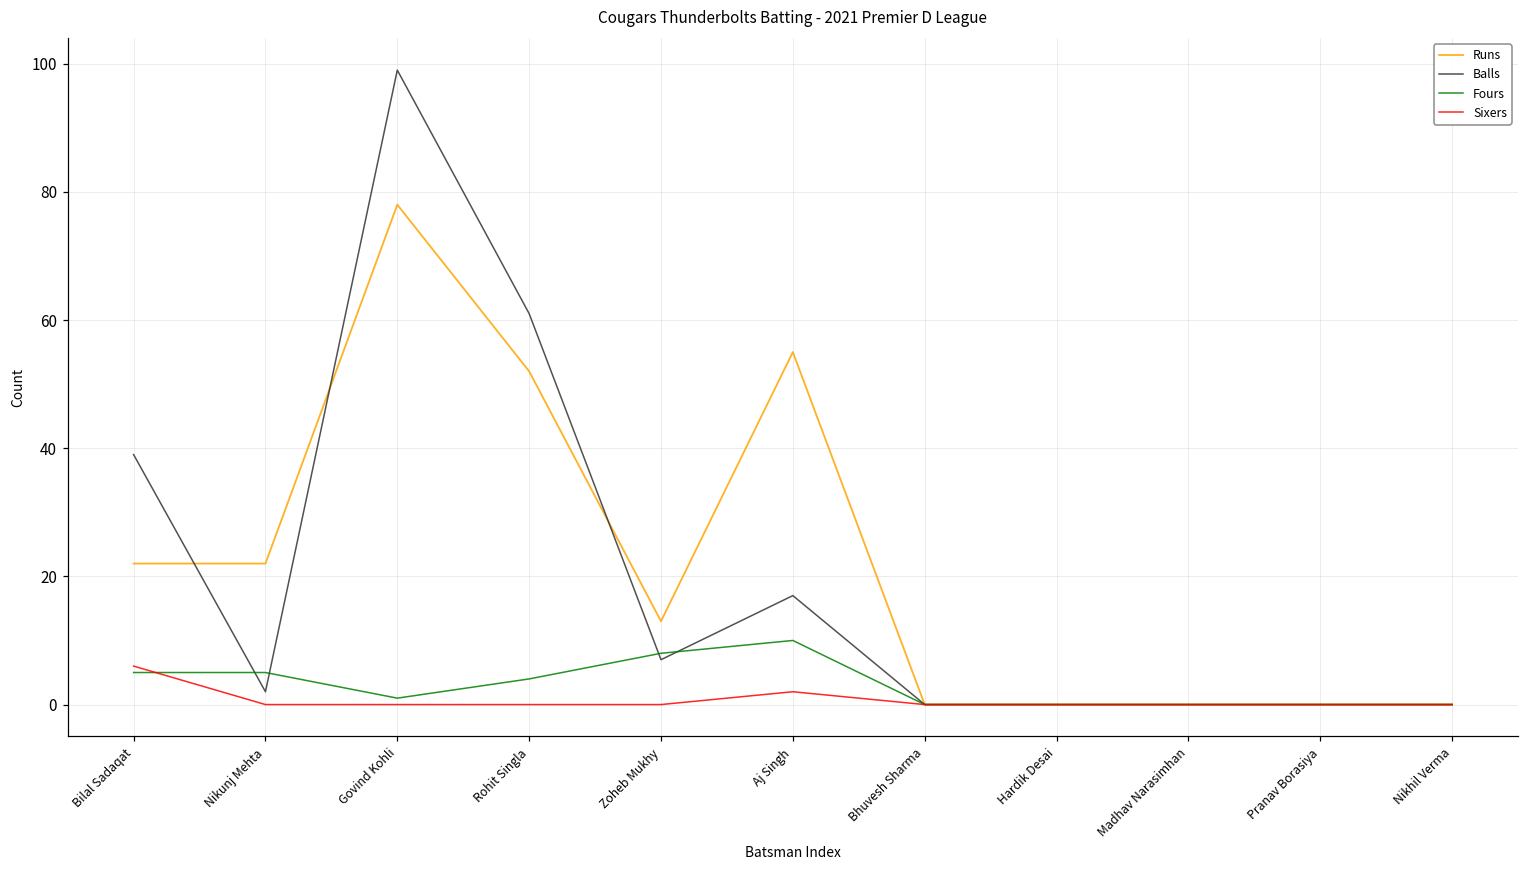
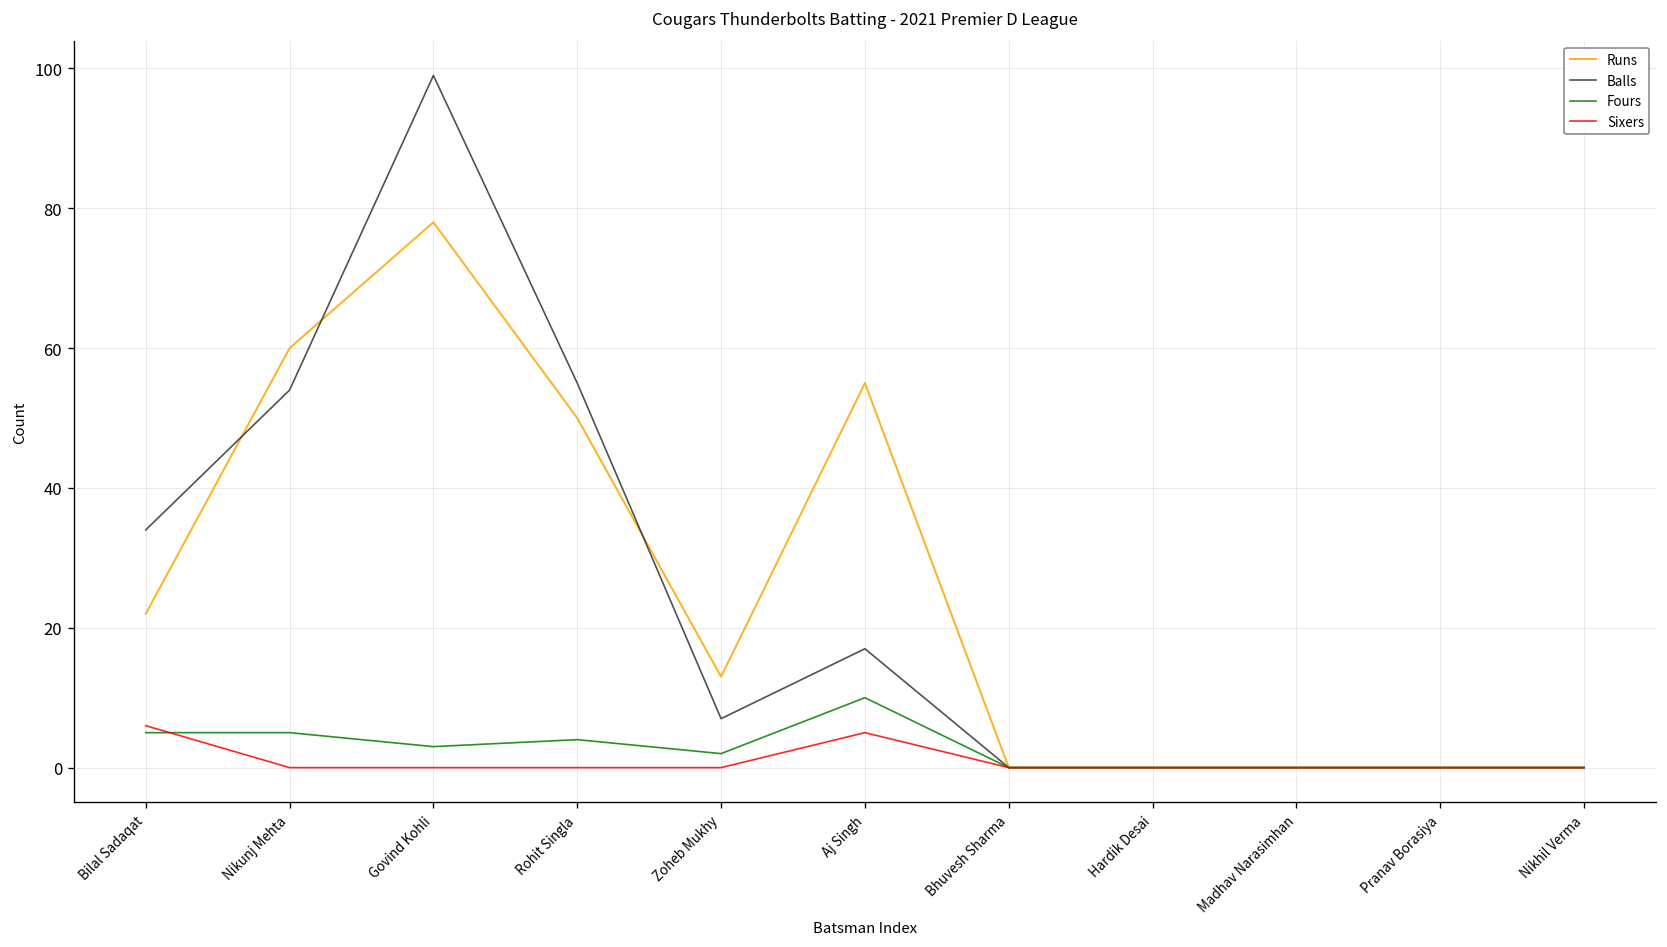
  {
    "Runs": {
      "Bilal Sadaqat": 22,
-     "Nikunj Mehta": 22,
+     "Nikunj Mehta": 60,
      "Govind Kohli": 78,
-     "Rohit Singla": 52,
+     "Rohit Singla": 50,
      "Zoheb Mukhy": 13,
      "Aj Singh": 55
    },
    "Balls": {
-     "Bilal Sadaqat": 39,
-     "Nikunj Mehta": 2,
+     "Bilal Sadaqat": 34,
+     "Nikunj Mehta": 54,
      "Govind Kohli": 99,
-     "Rohit Singla": 61,
+     "Rohit Singla": 55,
      "Zoheb Mukhy": 7,
      "Aj Singh": 17
    },
    "Fours": {
      "Bilal Sadaqat": 5,
      "Nikunj Mehta": 5,
-     "Govind Kohli": 1,
+     "Govind Kohli": 3,
      "Rohit Singla": 4,
-     "Zoheb Mukhy": 8,
+     "Zoheb Mukhy": 2,
      "Aj Singh": 10
    },
    "Sixers": {
      "Bilal Sadaqat": 6,
      "Nikunj Mehta": 0,
      "Govind Kohli": 0,
      "Rohit Singla": 0,
      "Zoheb Mukhy": 0,
-     "Aj Singh": 2
+     "Aj Singh": 5
    }
  }
